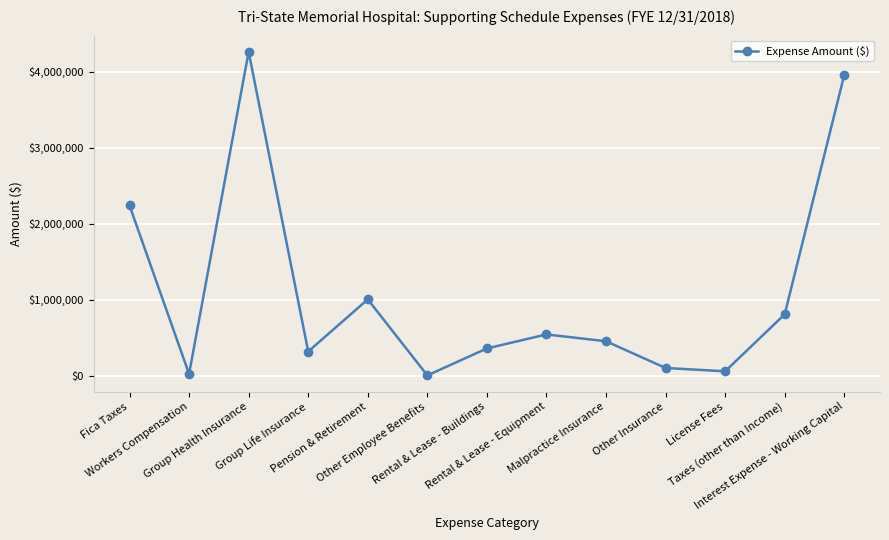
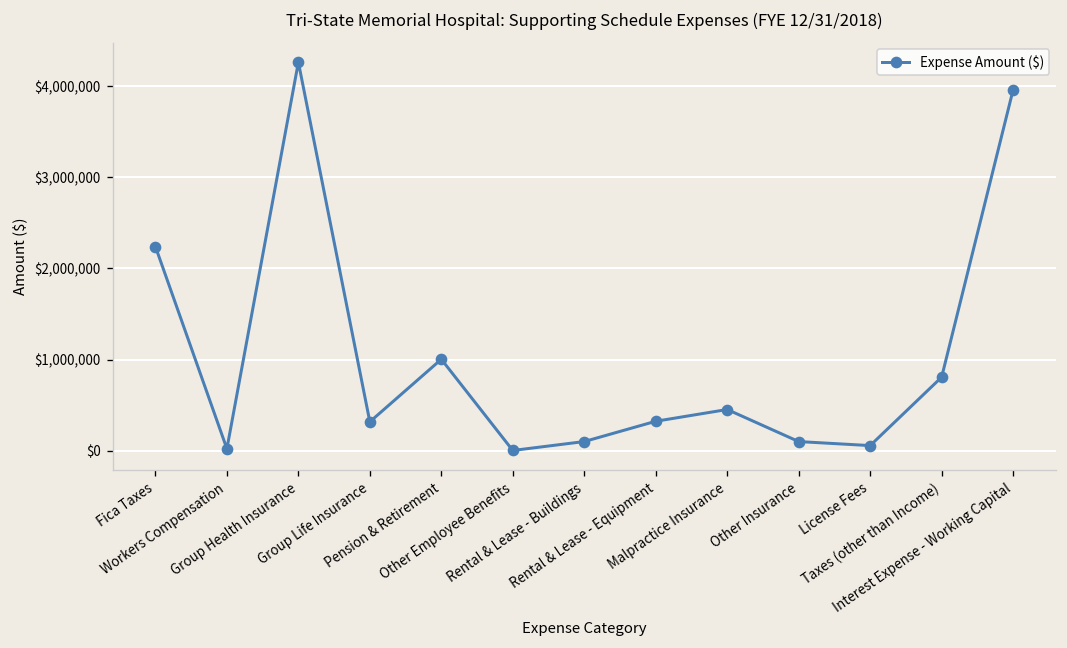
  {
    "Fica Taxes": "$2,200,000",
    "Workers Compensation": "$0",
    "Group Health Insurance": "$4,300,000",
    "Group Life Insurance": "$300,000",
    "Pension & Retirement": "$1,000,000",
    "Other Employee Benefits": "$0",
-   "Rental & Lease - Buildings": "$400,000",
-   "Rental & Lease - Equipment": "$500,000",
+   "Rental & Lease - Buildings": "$100,000",
+   "Rental & Lease - Equipment": "$300,000",
    "Malpractice Insurance": "$500,000",
    "Other Insurance": "$100,000",
    "License Fees": "$100,000",
    "Taxes (other than Income)": "$800,000",
    "Interest Expense - Working Capital": "$4,000,000"
  }
